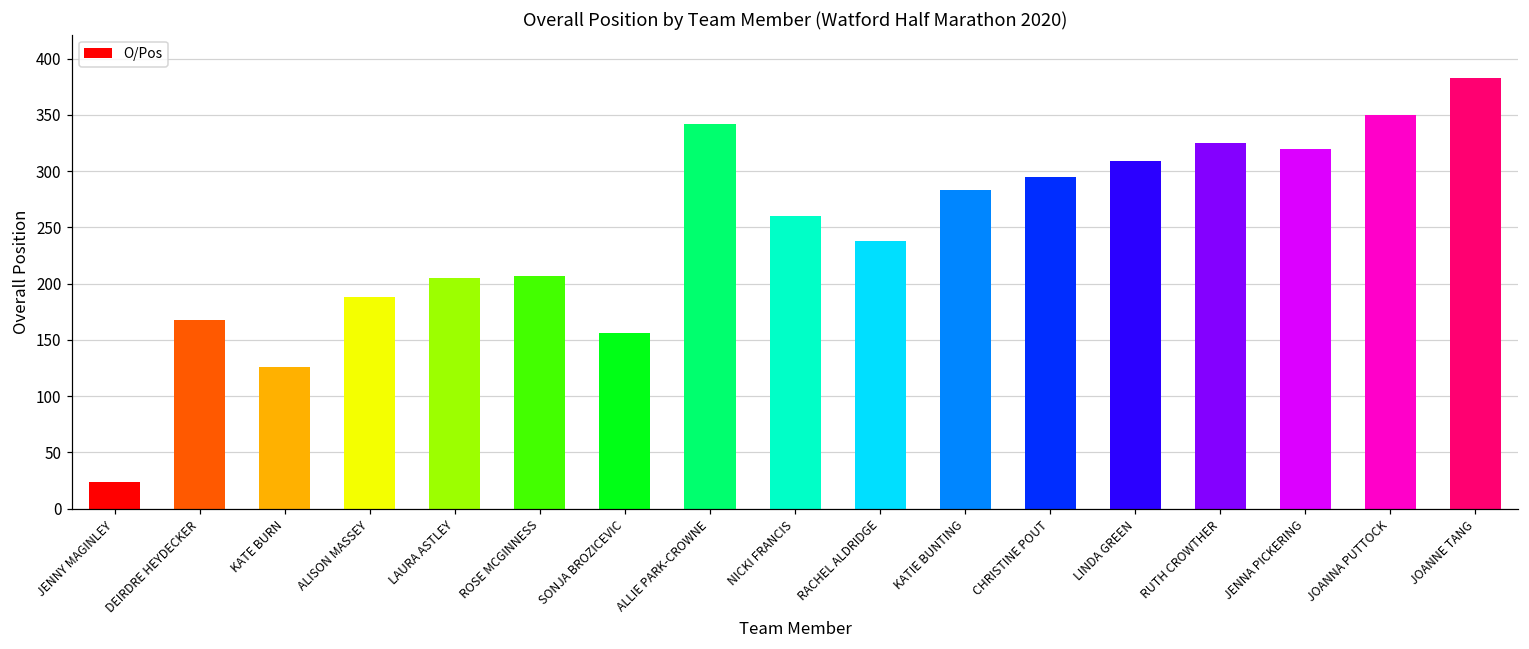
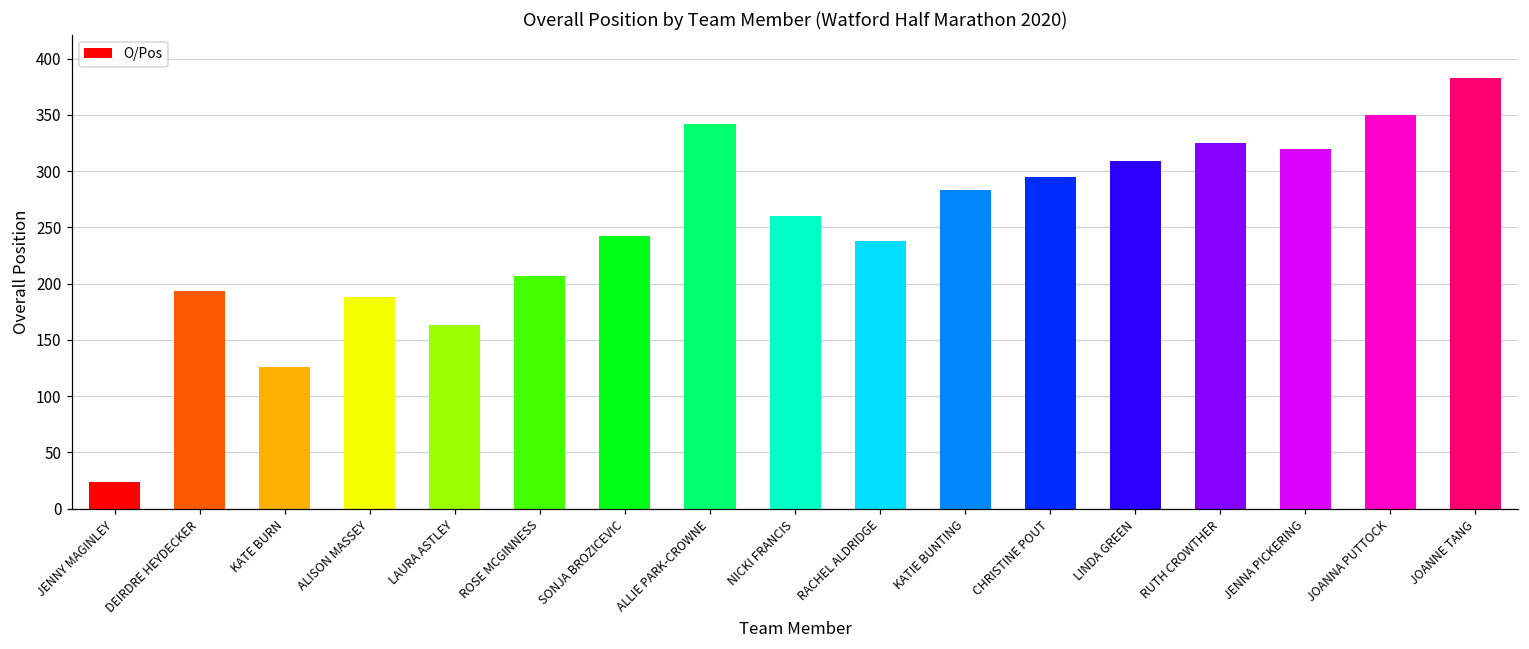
  {
    "JENNY MAGINLEY": 24,
-   "DEIRDRE HEYDECKER": 168,
+   "DEIRDRE HEYDECKER": 193,
    "KATE BURN": 126,
    "ALISON MASSEY": 188,
-   "LAURA ASTLEY": 205,
+   "LAURA ASTLEY": 163,
    "ROSE MCGINNESS": 207,
-   "SONJA BROZICEVIC": 156,
+   "SONJA BROZICEVIC": 242,
    "ALLIE PARK-CROWNE": 342,
    "NICKI FRANCIS": 260,
    "RACHEL ALDRIDGE": 238,
    "KATIE BUNTING": 283,
    "CHRISTINE POUT": 295,
    "LINDA GREEN": 309,
    "RUTH CROWTHER": 325,
    "JENNA PICKERING": 320,
    "JOANNA PUTTOCK": 350,
    "JOANNE TANG": 383
  }
